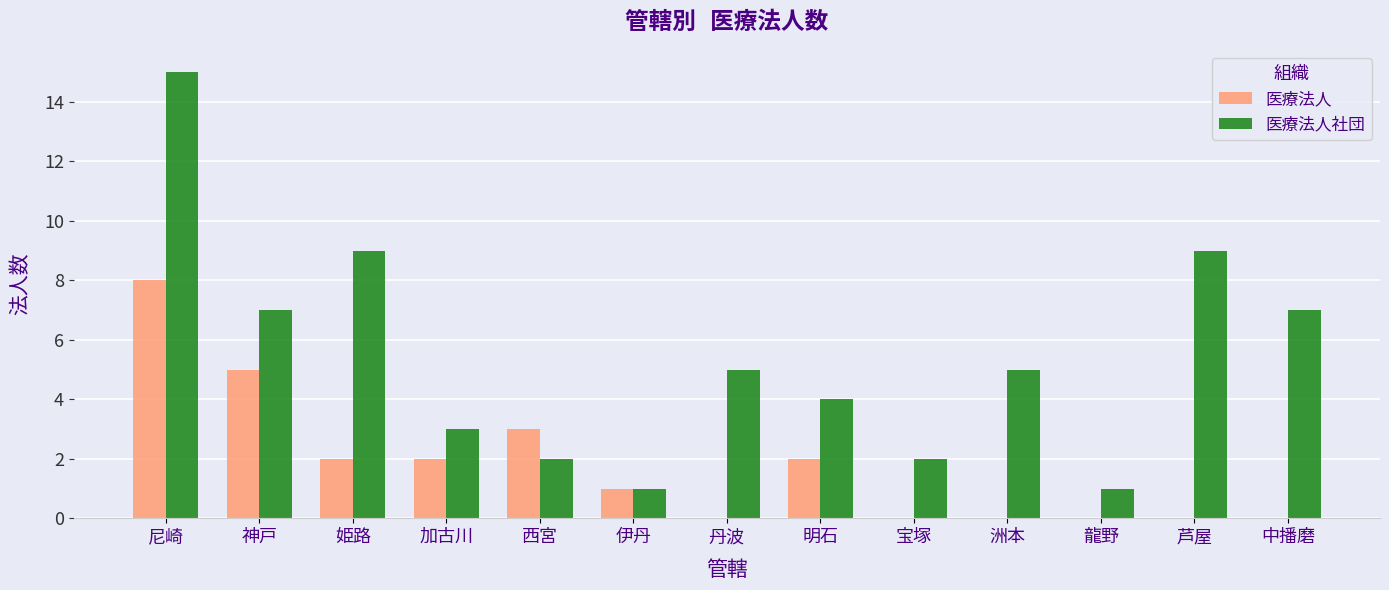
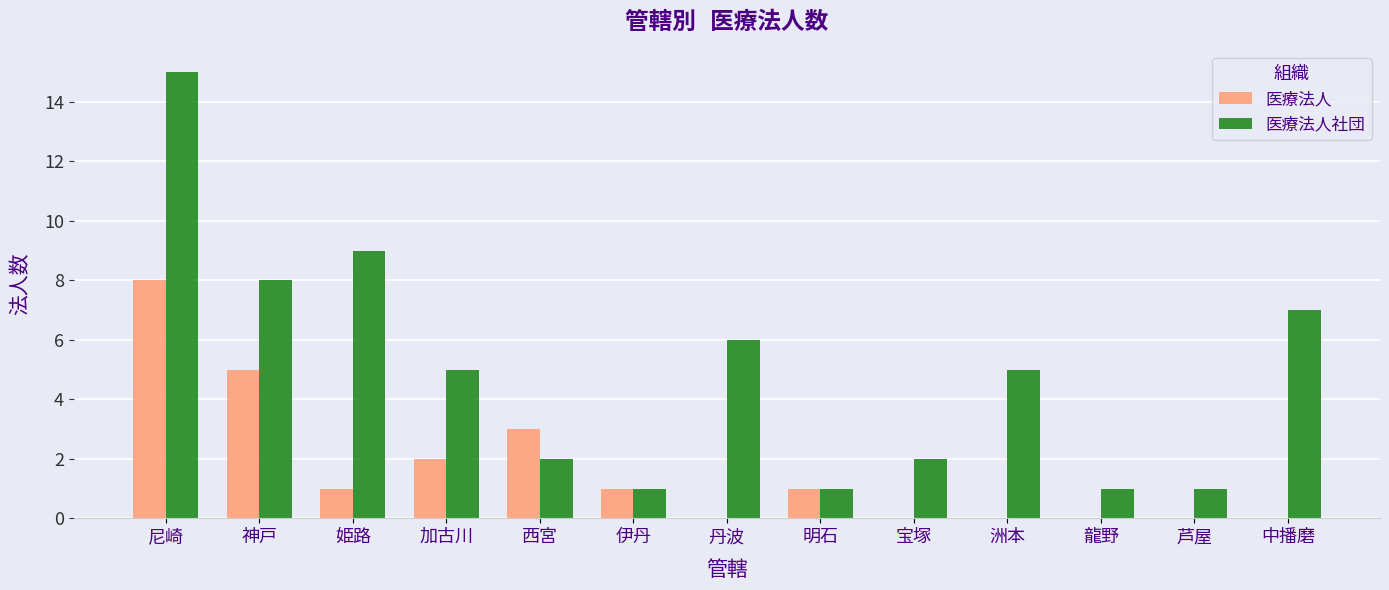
  {
    "医療法人": {
      "尼崎": 8,
      "神戸": 5,
-     "姫路": 2,
+     "姫路": 1,
      "加古川": 2,
      "西宮": 3,
      "伊丹": 1,
      "丹波": 0,
-     "明石": 2,
+     "明石": 1,
      "宝塚": 0,
      "洲本": 0,
      "龍野": 0,
      "芦屋": 0,
      "中播磨": 0
    },
    "医療法人社団": {
      "尼崎": 15,
-     "神戸": 7,
+     "神戸": 8,
      "姫路": 9,
-     "加古川": 3,
+     "加古川": 5,
      "西宮": 2,
      "伊丹": 1,
-     "丹波": 5,
-     "明石": 4,
+     "丹波": 6,
+     "明石": 1,
      "宝塚": 2,
      "洲本": 5,
      "龍野": 1,
-     "芦屋": 9,
+     "芦屋": 1,
      "中播磨": 7
    }
  }
